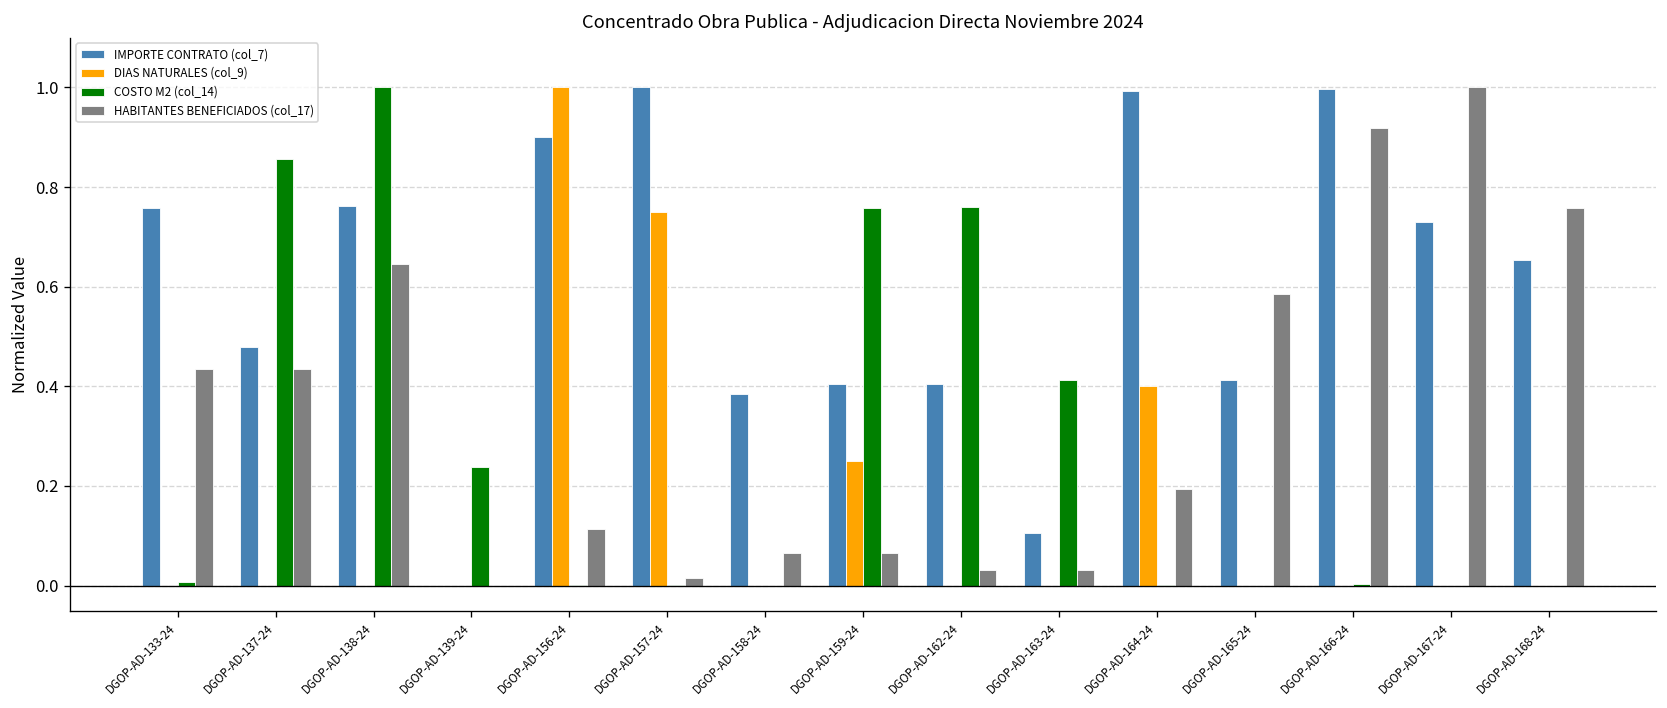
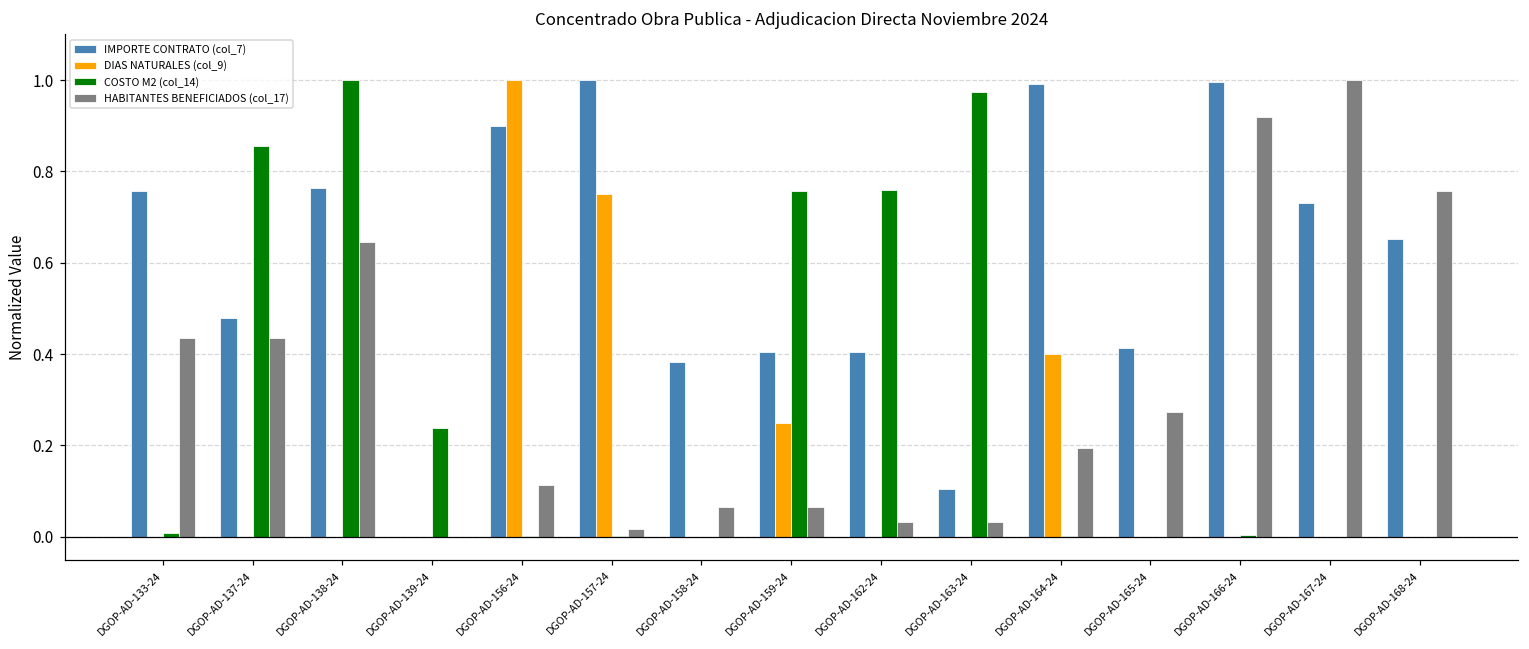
  {
    "IMPORTE CONTRATO (col_7)": {
      "DGOP-AD-133-24": 0.76,
      "DGOP-AD-137-24": 0.48,
      "DGOP-AD-138-24": 0.76,
      "DGOP-AD-139-24": 0.00,
      "DGOP-AD-156-24": 0.90,
      "DGOP-AD-157-24": 1.00,
      "DGOP-AD-158-24": 0.38,
      "DGOP-AD-159-24": 0.40,
      "DGOP-AD-162-24": 0.41,
      "DGOP-AD-163-24": 0.11,
      "DGOP-AD-164-24": 0.99,
      "DGOP-AD-165-24": 0.41,
      "DGOP-AD-166-24": 1.00,
      "DGOP-AD-167-24": 0.73,
      "DGOP-AD-168-24": 0.65
    },
    "DIAS NATURALES (col_9)": {
      "DGOP-AD-133-24": 0.00,
      "DGOP-AD-137-24": 0.00,
      "DGOP-AD-138-24": 0.00,
      "DGOP-AD-139-24": 0.00,
      "DGOP-AD-156-24": 1.00,
      "DGOP-AD-157-24": 0.75,
      "DGOP-AD-158-24": 0.00,
      "DGOP-AD-159-24": 0.25,
      "DGOP-AD-162-24": 0.00,
      "DGOP-AD-163-24": 0.00,
      "DGOP-AD-164-24": 0.40,
      "DGOP-AD-165-24": 0.00,
      "DGOP-AD-166-24": 0.00,
      "DGOP-AD-167-24": 0.00,
      "DGOP-AD-168-24": 0.00
    },
    "COSTO M2 (col_14)": {
      "DGOP-AD-133-24": 0.01,
      "DGOP-AD-137-24": 0.86,
      "DGOP-AD-138-24": 1.00,
      "DGOP-AD-139-24": 0.24,
      "DGOP-AD-159-24": 0.76,
      "DGOP-AD-162-24": 0.76,
-     "DGOP-AD-163-24": 0.41,
+     "DGOP-AD-163-24": 0.97,
      "DGOP-AD-168-24": 0.00
    },
    "HABITANTES BENEFICIADOS (col_17)": {
      "DGOP-AD-133-24": 0.44,
      "DGOP-AD-137-24": 0.44,
      "DGOP-AD-138-24": 0.65,
      "DGOP-AD-139-24": 0.00,
      "DGOP-AD-156-24": 0.11,
      "DGOP-AD-157-24": 0.02,
      "DGOP-AD-158-24": 0.06,
      "DGOP-AD-159-24": 0.06,
      "DGOP-AD-162-24": 0.03,
      "DGOP-AD-163-24": 0.03,
      "DGOP-AD-164-24": 0.19,
-     "DGOP-AD-165-24": 0.58,
+     "DGOP-AD-165-24": 0.27,
      "DGOP-AD-166-24": 0.92,
      "DGOP-AD-167-24": 1.00,
      "DGOP-AD-168-24": 0.76
    }
  }
